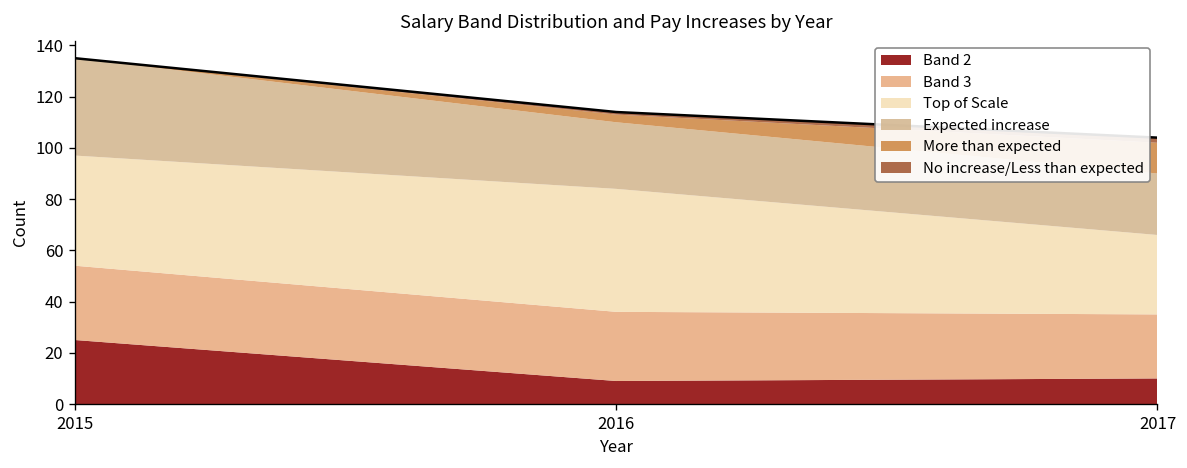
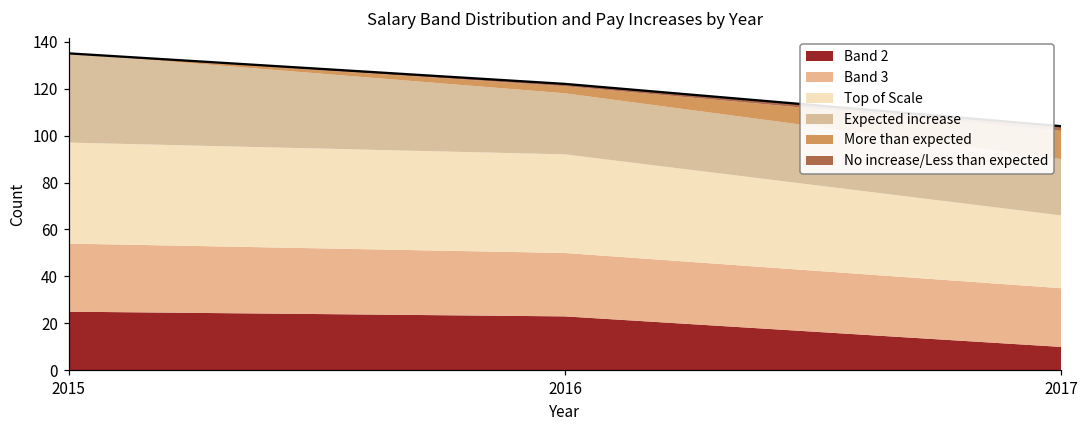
  {
    "Band 2": {
      "2015": 25,
-     "2016": 9,
+     "2016": 23,
      "2017": 10
    },
    "Top of Scale": {
      "2015": 43,
-     "2016": 48,
+     "2016": 42,
      "2017": 31
    },
    "More than expected": {
      "2017": 12
    },
    "No increase/Less than expected": {
      "2017": 2
    }
  }
